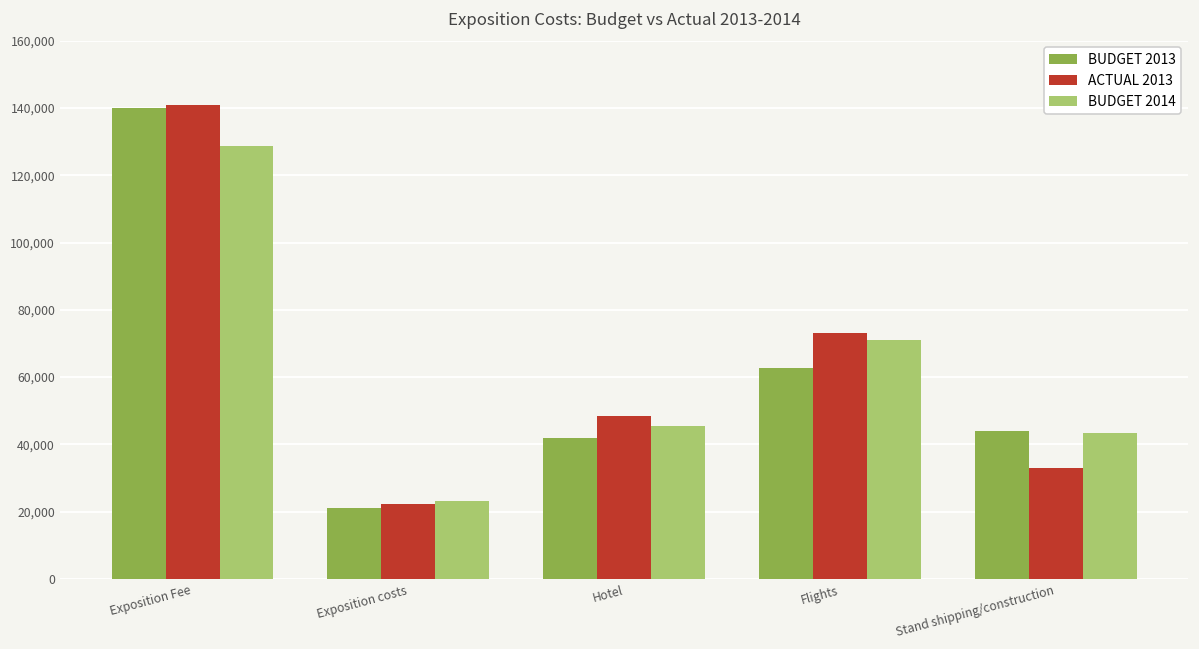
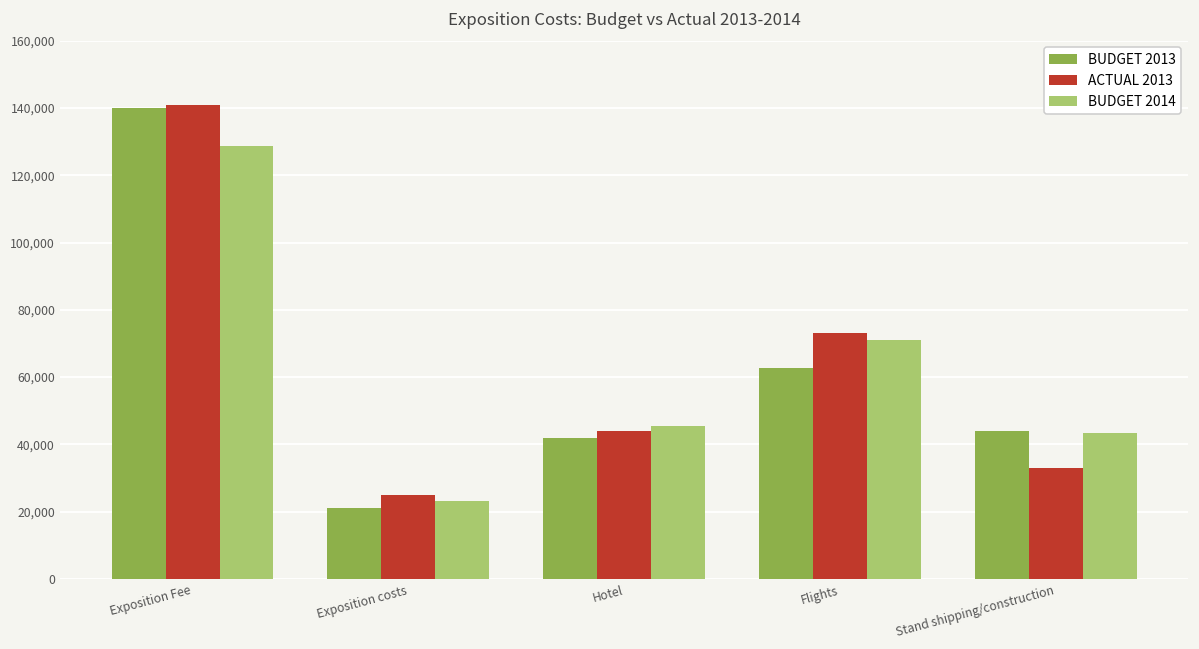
  {
    "ACTUAL 2013": {
      "Exposition Fee": "141,000",
-     "Exposition costs": "22,000",
-     "Hotel": "48,000",
+     "Exposition costs": "25,000",
+     "Hotel": "44,000",
      "Flights": "73,000",
      "Stand shipping/construction": "33,000"
    }
  }
